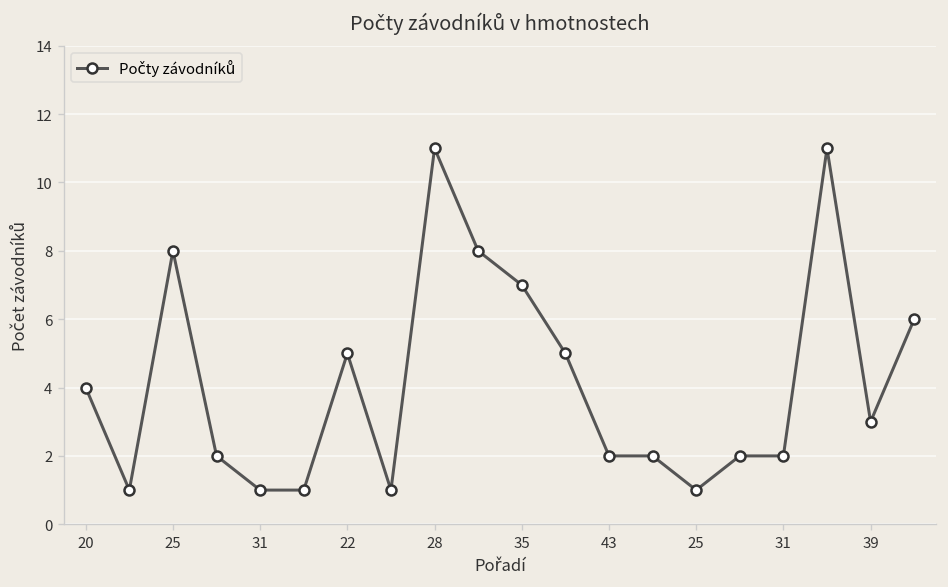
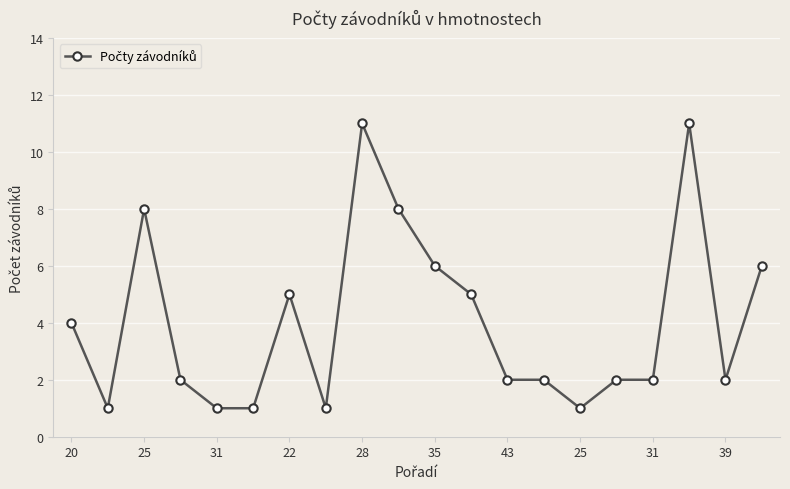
  {
    "22": 5,
    "28": 11,
-   "35": 7,
+   "35": 6,
    "43": 2,
-   "39": 3
+   "39": 2
  }
